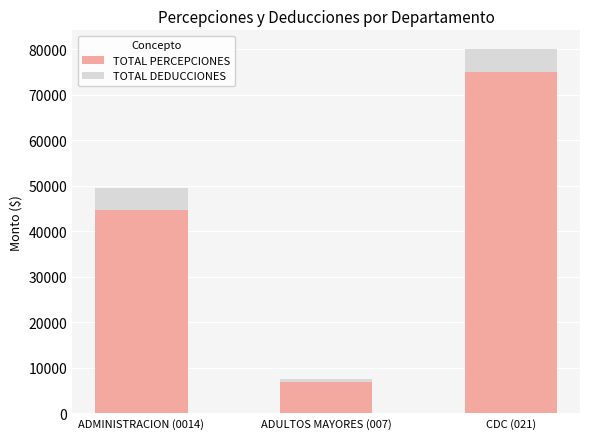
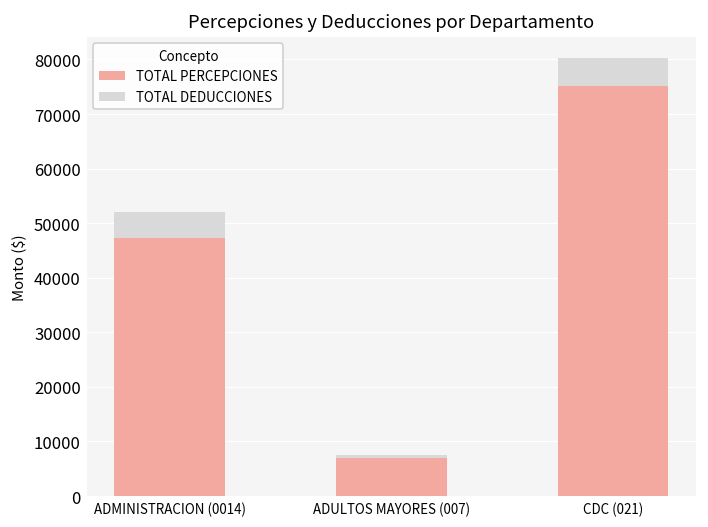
  {
    "TOTAL PERCEPCIONES": {
-     "ADMINISTRACION (0014)": 45000,
+     "ADMINISTRACION (0014)": 47000,
      "ADULTOS MAYORES (007)": 7000,
      "CDC (021)": 75000
    },
    "TOTAL DEDUCCIONES": {
      "ADMINISTRACION (0014)": 5000,
      "ADULTOS MAYORES (007)": 1000,
      "CDC (021)": 5000
    }
  }
